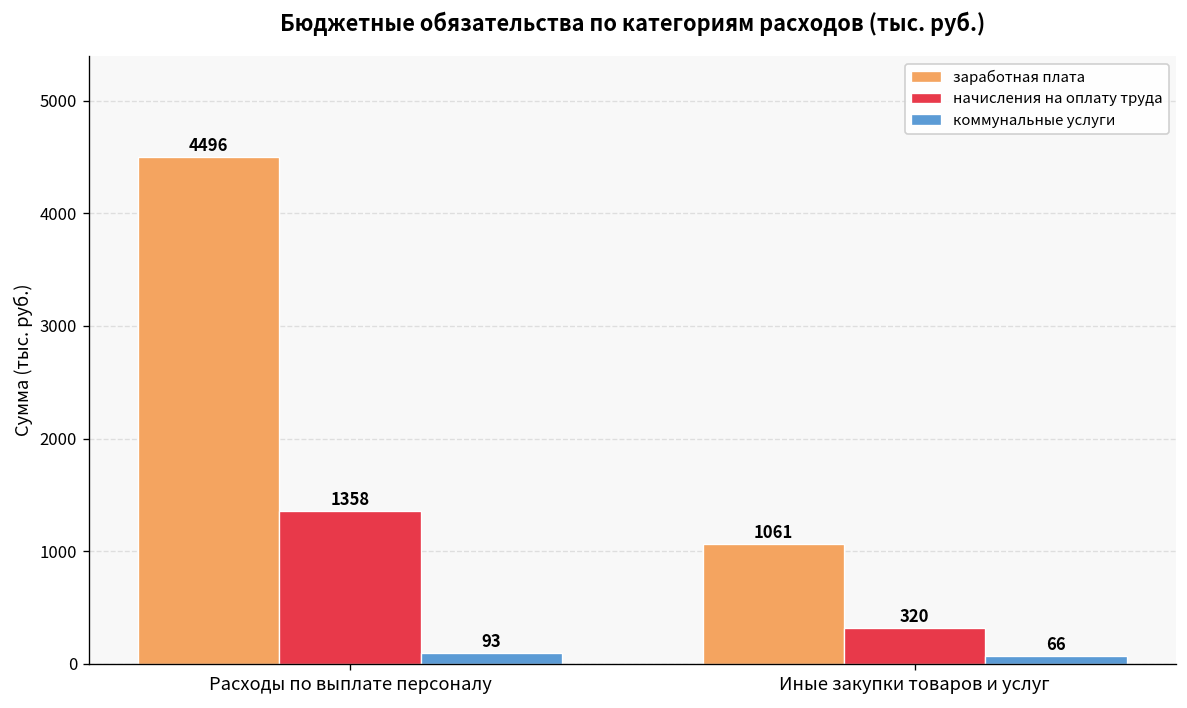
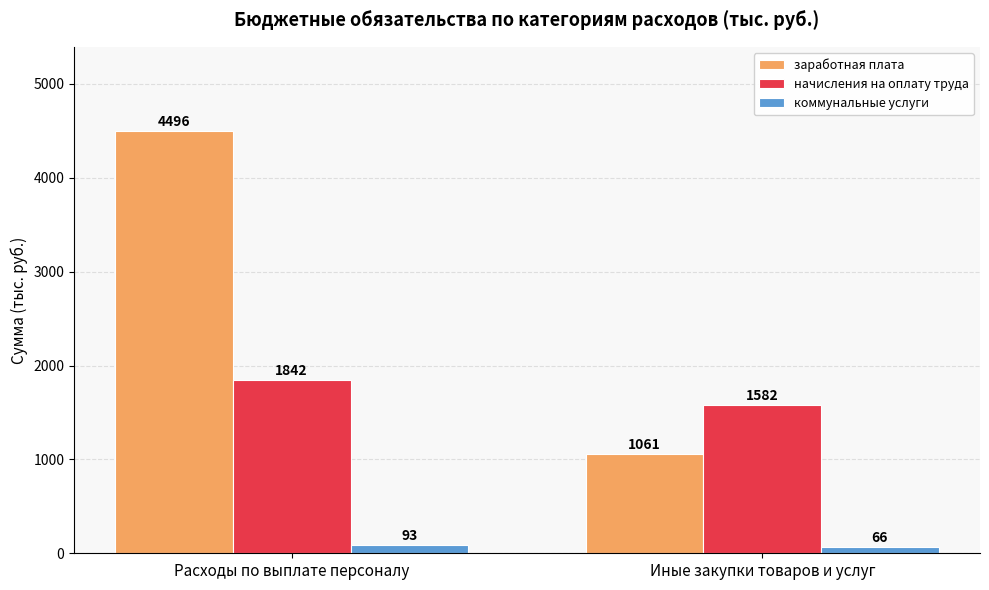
  {
    "заработная плата": {
      "Расходы по выплате персоналу": 4496,
      "Иные закупки товаров и услуг": 1061
    },
    "начисления на оплату труда": {
-     "Расходы по выплате персоналу": 1358,
-     "Иные закупки товаров и услуг": 320
+     "Расходы по выплате персоналу": 1842,
+     "Иные закупки товаров и услуг": 1582
    },
    "коммунальные услуги": {
      "Расходы по выплате персоналу": 93,
      "Иные закупки товаров и услуг": 66
    }
  }
